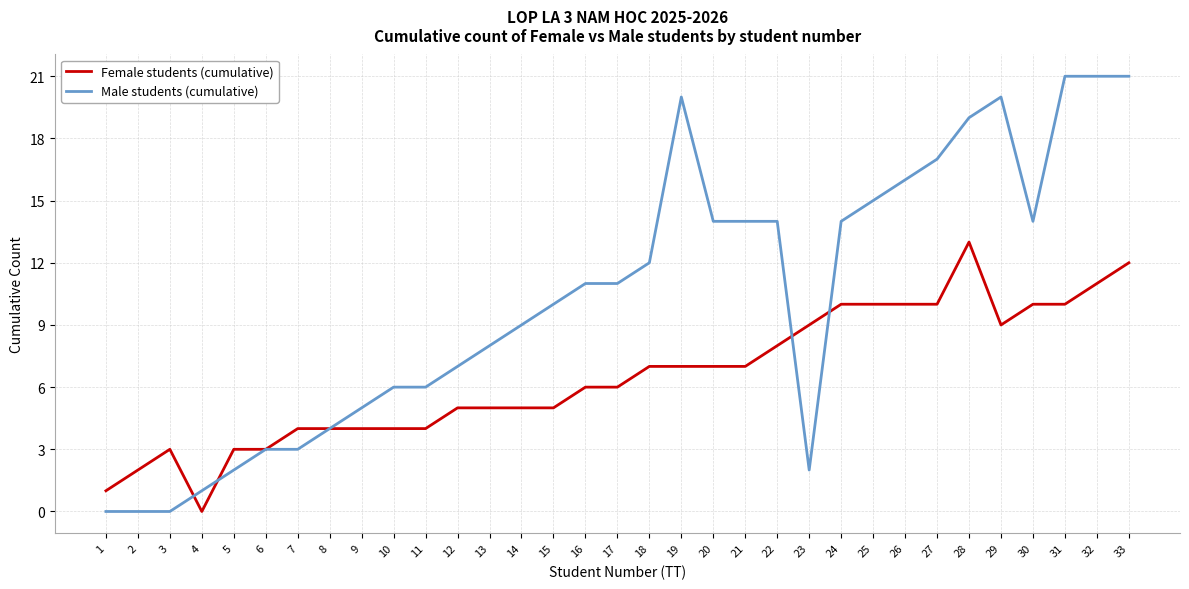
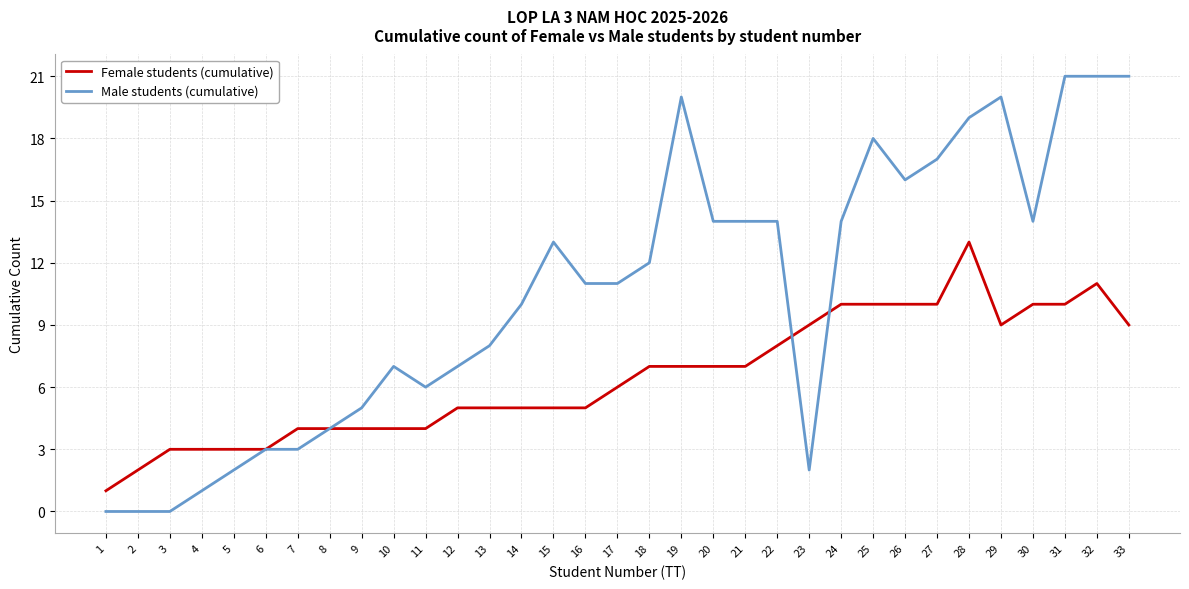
  {
    "Female students (cumulative)": {
      "1": 1,
      "2": 2,
      "3": 3,
-     "4": 0,
+     "4": 3,
      "5": 3,
      "7": 4,
      "9": 4,
      "10": 4,
      "11": 4,
      "12": 5,
      "13": 5,
      "14": 5,
      "15": 5,
-     "16": 6,
+     "16": 5,
      "17": 6,
      "18": 7,
      "19": 7,
      "20": 7,
      "21": 7,
      "22": 8,
      "23": 9,
      "24": 10,
      "25": 10,
      "26": 10,
      "27": 10,
      "28": 13,
      "29": 9,
      "30": 10,
      "31": 10,
      "32": 11,
-     "33": 12
+     "33": 9
    },
    "Male students (cumulative)": {
      "1": 0,
      "2": 0,
      "3": 0,
      "4": 1,
      "5": 2,
      "7": 3,
      "9": 5,
-     "10": 6,
+     "10": 7,
      "11": 6,
      "12": 7,
      "13": 8,
-     "14": 9,
-     "15": 10,
+     "14": 10,
+     "15": 13,
      "16": 11,
      "17": 11,
      "18": 12,
      "19": 20,
      "20": 14,
      "21": 14,
      "22": 14,
      "23": 2,
      "24": 14,
-     "25": 15,
+     "25": 18,
      "26": 16,
      "27": 17,
      "28": 19,
      "29": 20,
      "30": 14,
      "31": 21,
      "32": 21,
      "33": 21
    }
  }
